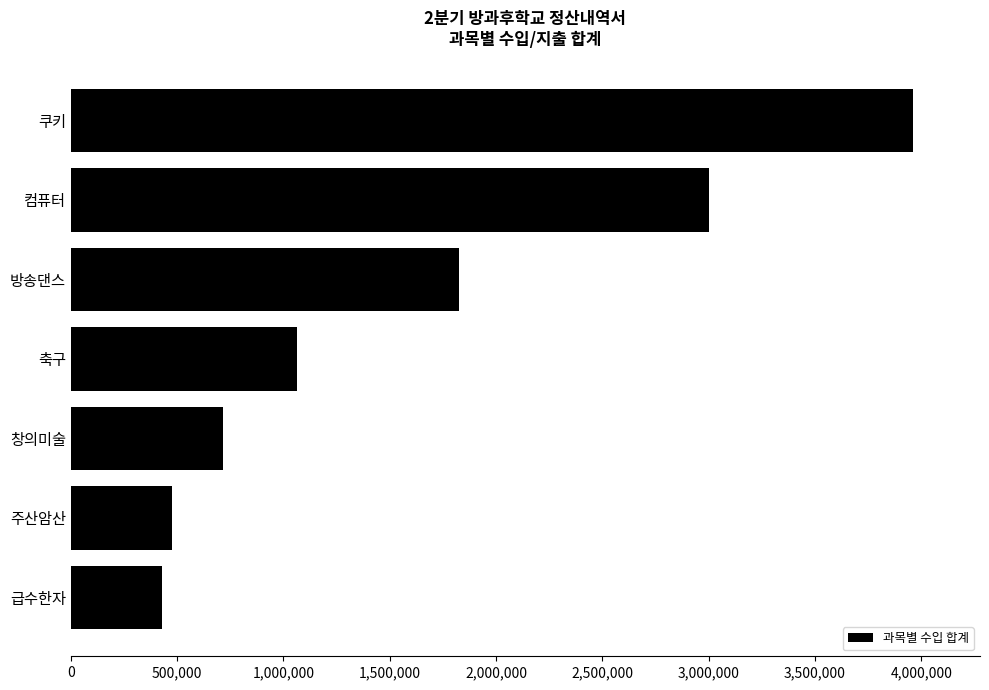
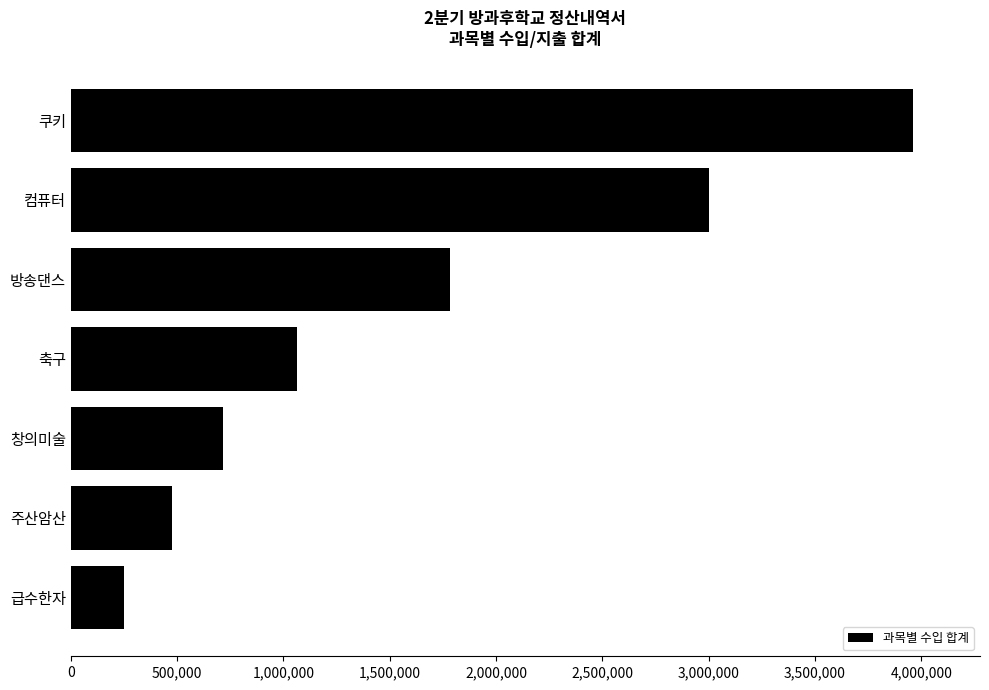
  {
    "쿠키": "3,960,000",
    "컴퓨터": "3,000,000",
-   "방송댄스": "1,820,000",
+   "방송댄스": "1,780,000",
    "축구": "1,060,000",
    "창의미술": "710,000",
    "주산암산": "480,000",
-   "급수한자": "430,000"
+   "급수한자": "250,000"
  }
